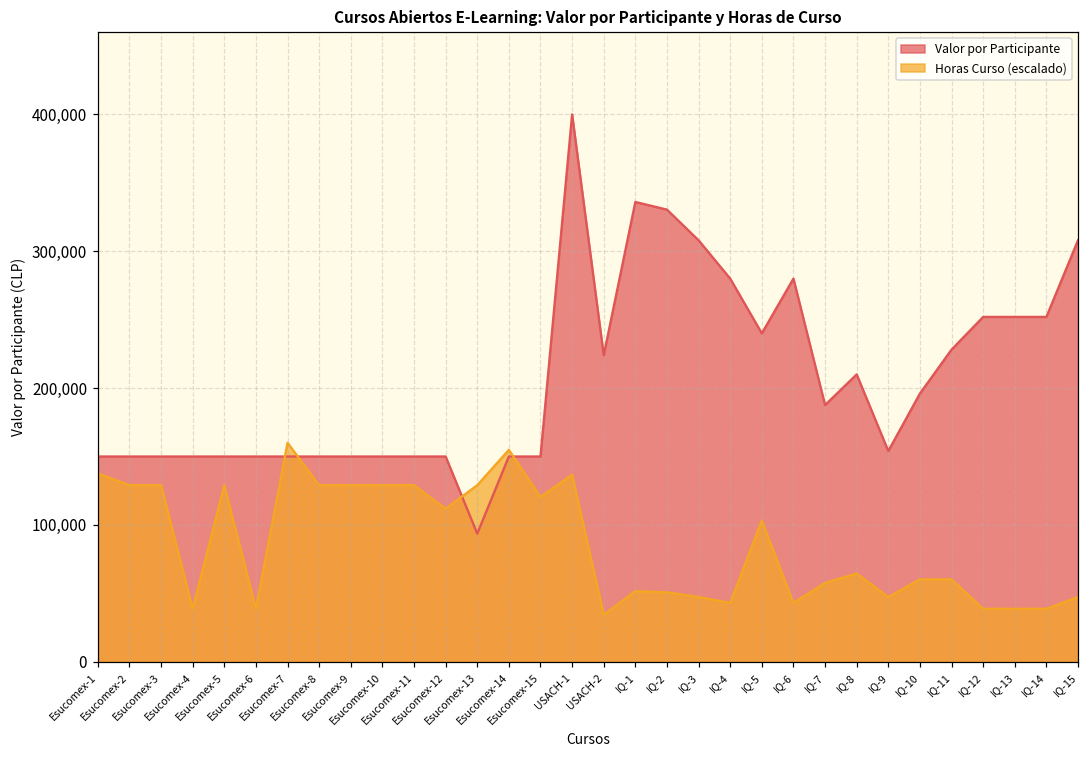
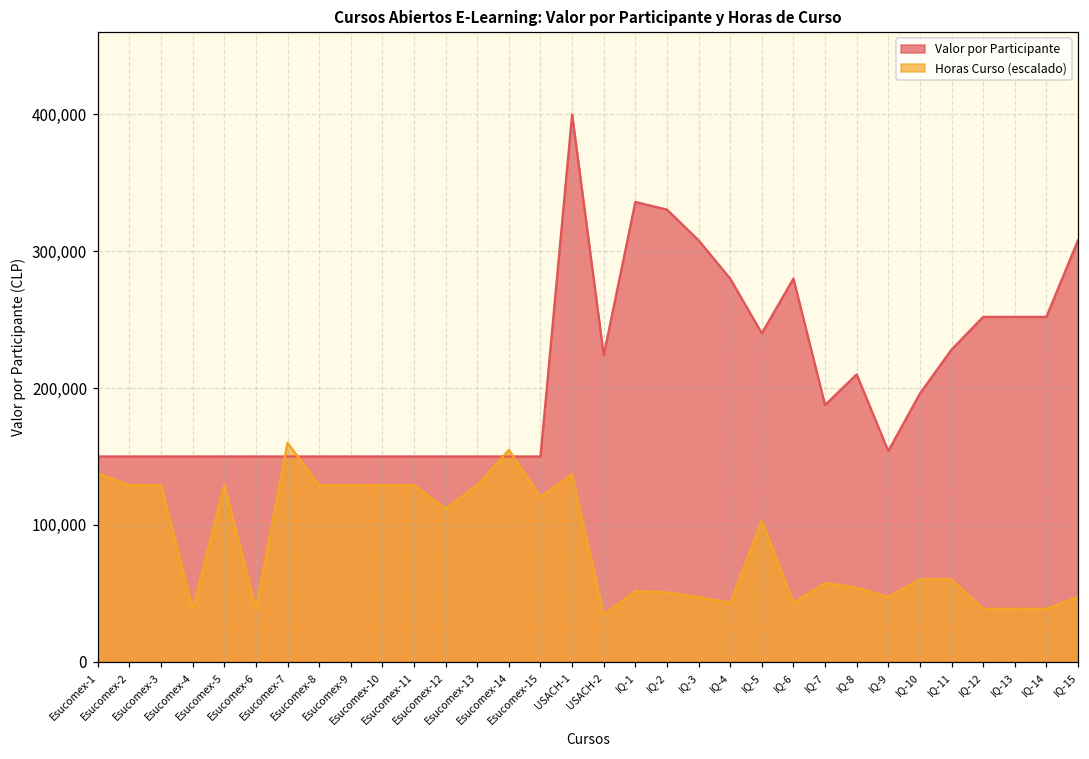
  {
    "Valor por Participante": {
      "Esucomex-1": "150,000",
      "Esucomex-2": "150,000",
      "Esucomex-3": "150,000",
      "Esucomex-4": "150,000",
      "Esucomex-5": "150,000",
      "Esucomex-6": "150,000",
      "Esucomex-7": "150,000",
      "Esucomex-8": "150,000",
      "Esucomex-9": "150,000",
      "Esucomex-10": "150,000",
      "Esucomex-11": "150,000",
      "Esucomex-12": "150,000",
-     "Esucomex-13": "94,000",
+     "Esucomex-13": "150,000",
      "Esucomex-14": "150,000",
      "Esucomex-15": "150,000",
      "USACH-1": "400,000",
      "USACH-2": "224,000",
      "IQ-1": "336,000",
      "IQ-2": "330,000",
      "IQ-3": "308,000",
      "IQ-4": "280,000",
      "IQ-5": "240,000",
      "IQ-6": "280,000",
      "IQ-7": "188,000",
      "IQ-8": "210,000",
      "IQ-9": "154,000",
      "IQ-10": "196,000",
      "IQ-11": "228,000",
      "IQ-12": "252,000",
      "IQ-13": "252,000",
      "IQ-14": "252,000",
      "IQ-15": "308,000"
    },
    "Horas Curso (escalado)": {
      "Esucomex-1": "138,000",
      "Esucomex-2": "129,000",
      "Esucomex-3": "129,000",
      "Esucomex-4": "39,000",
      "Esucomex-5": "129,000",
      "Esucomex-6": "39,000",
      "Esucomex-7": "160,000",
      "Esucomex-8": "129,000",
      "Esucomex-9": "129,000",
      "Esucomex-10": "129,000",
      "Esucomex-11": "129,000",
      "Esucomex-12": "112,000",
      "Esucomex-13": "129,000",
      "Esucomex-14": "155,000",
      "Esucomex-15": "120,000",
      "USACH-1": "137,000",
      "USACH-2": "34,000",
      "IQ-1": "52,000",
      "IQ-2": "51,000",
      "IQ-3": "47,000",
      "IQ-4": "43,000",
      "IQ-5": "103,000",
      "IQ-6": "43,000",
      "IQ-7": "58,000",
-     "IQ-8": "65,000",
+     "IQ-8": "54,000",
      "IQ-9": "47,000",
      "IQ-10": "60,000",
      "IQ-11": "60,000",
      "IQ-12": "39,000",
      "IQ-13": "39,000",
      "IQ-14": "39,000",
      "IQ-15": "47,000"
    }
  }
